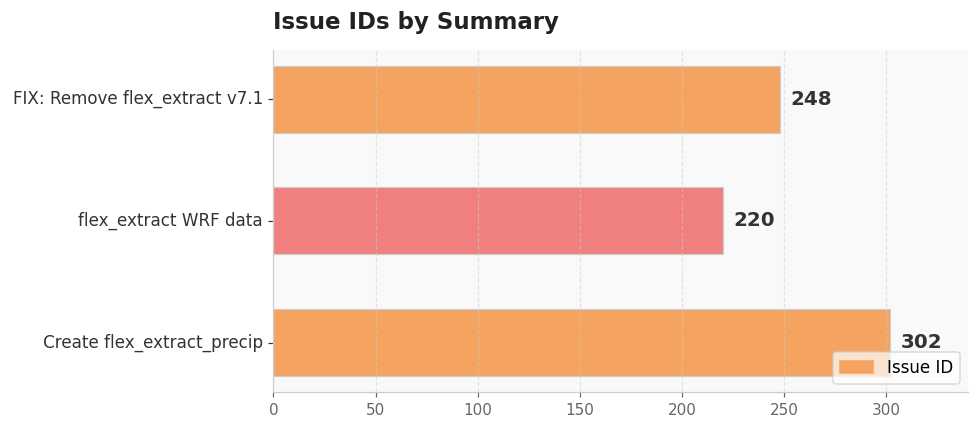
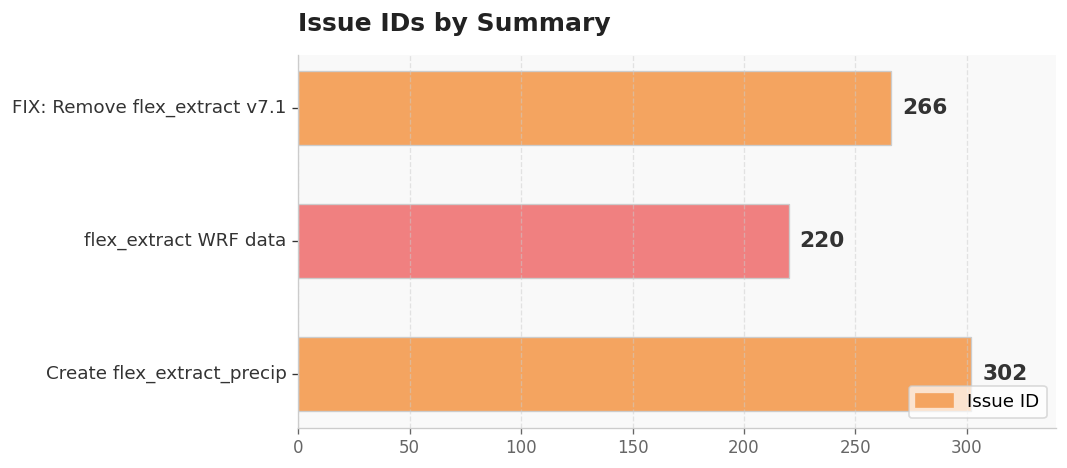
  {
-   "FIX: Remove flex_extract v7.1": 248,
+   "FIX: Remove flex_extract v7.1": 266,
    "flex_extract WRF data": 220,
    "Create flex_extract_precip": 302
  }
